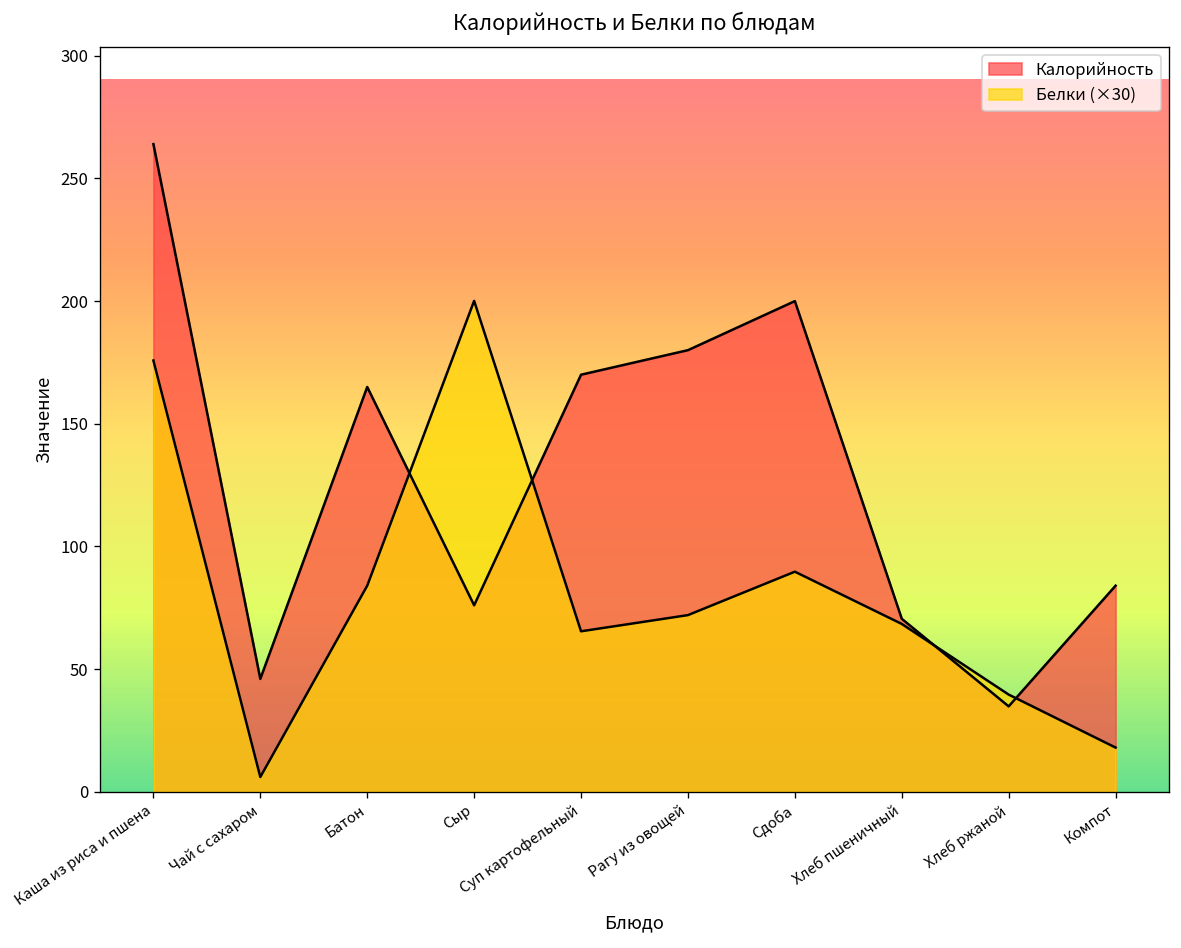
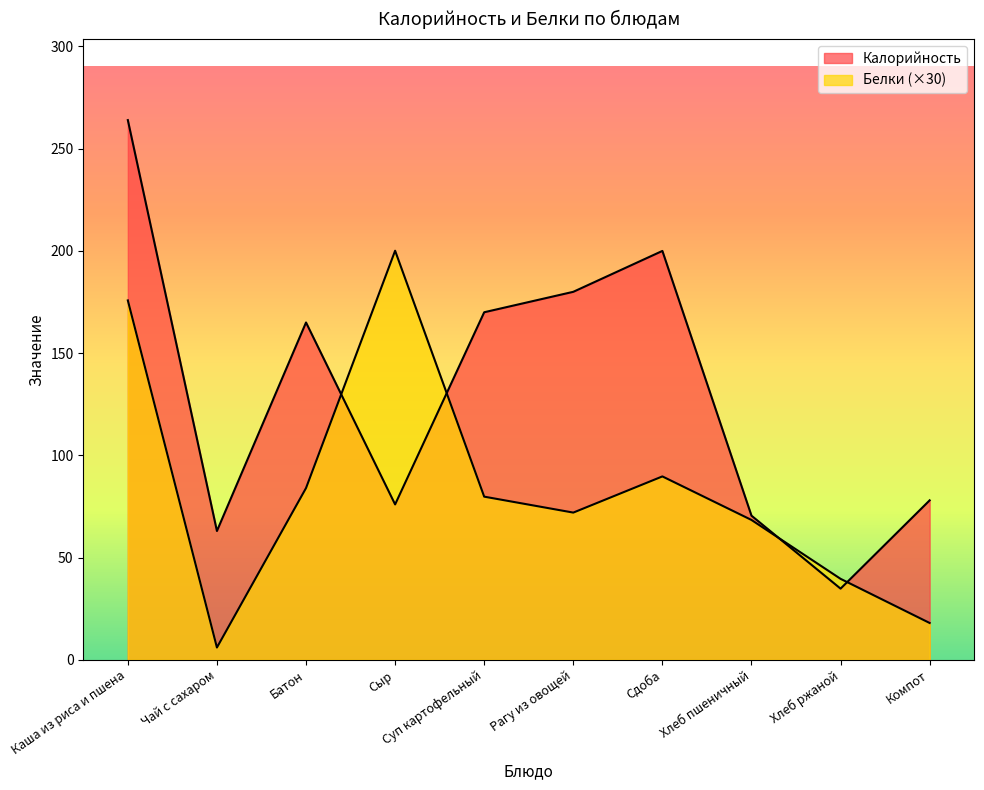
  {
    "Калорийность": {
      "Каша из риса и пшена": 264,
-     "Чай с сахаром": 46,
+     "Чай с сахаром": 63,
      "Батон": 165,
      "Сыр": 76,
      "Суп картофельный": 170,
      "Рагу из овощей": 180,
      "Сдоба": 200,
      "Хлеб пшеничный": 71,
      "Хлеб ржаной": 35,
-     "Компот": 84
+     "Компот": 78
    },
    "Белки (×30)": {
      "Каша из риса и пшена": 176,
      "Чай с сахаром": 6,
      "Батон": 84,
      "Сыр": 200,
-     "Суп картофельный": 65,
+     "Суп картофельный": 80,
      "Рагу из овощей": 72,
      "Сдоба": 90,
      "Хлеб пшеничный": 68,
      "Хлеб ржаной": 40,
      "Компот": 18
    }
  }
